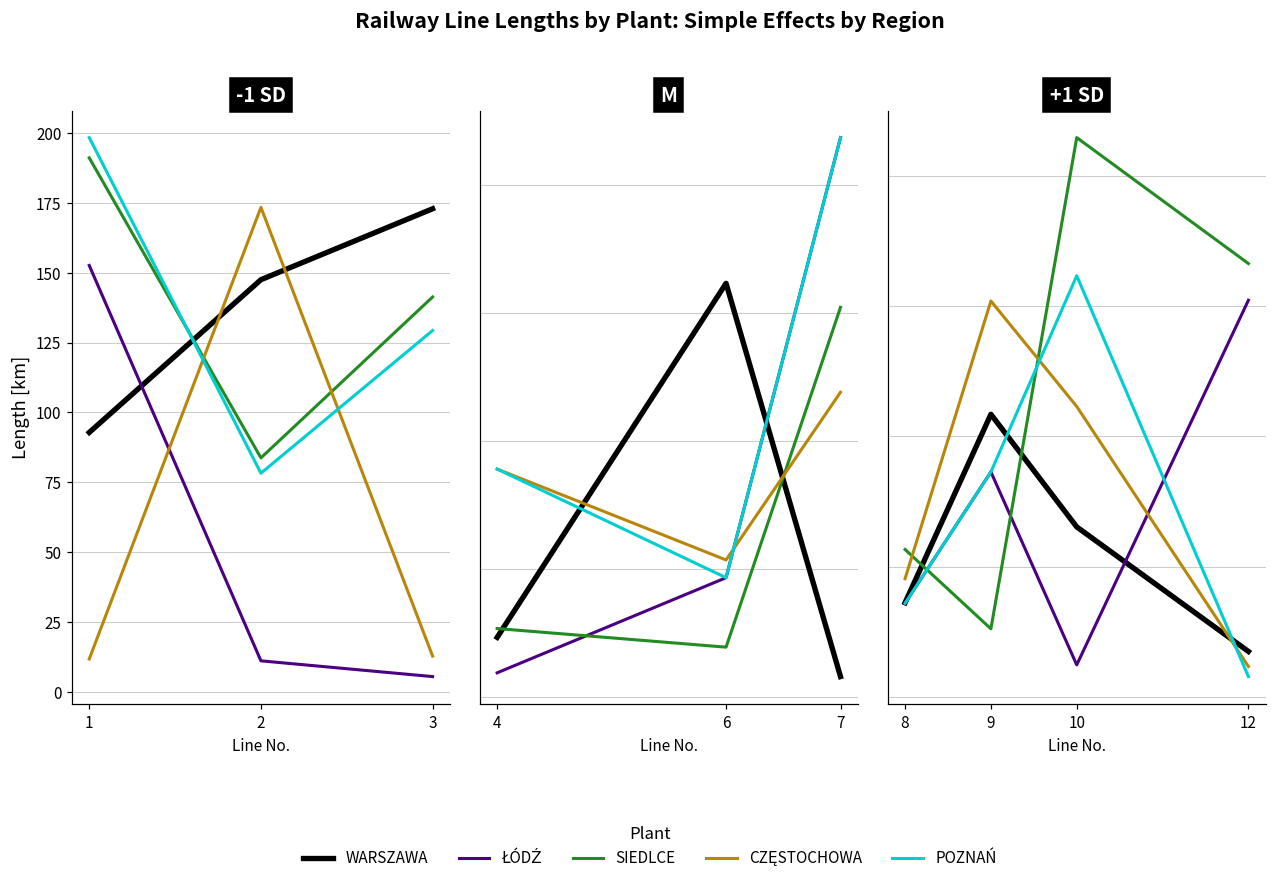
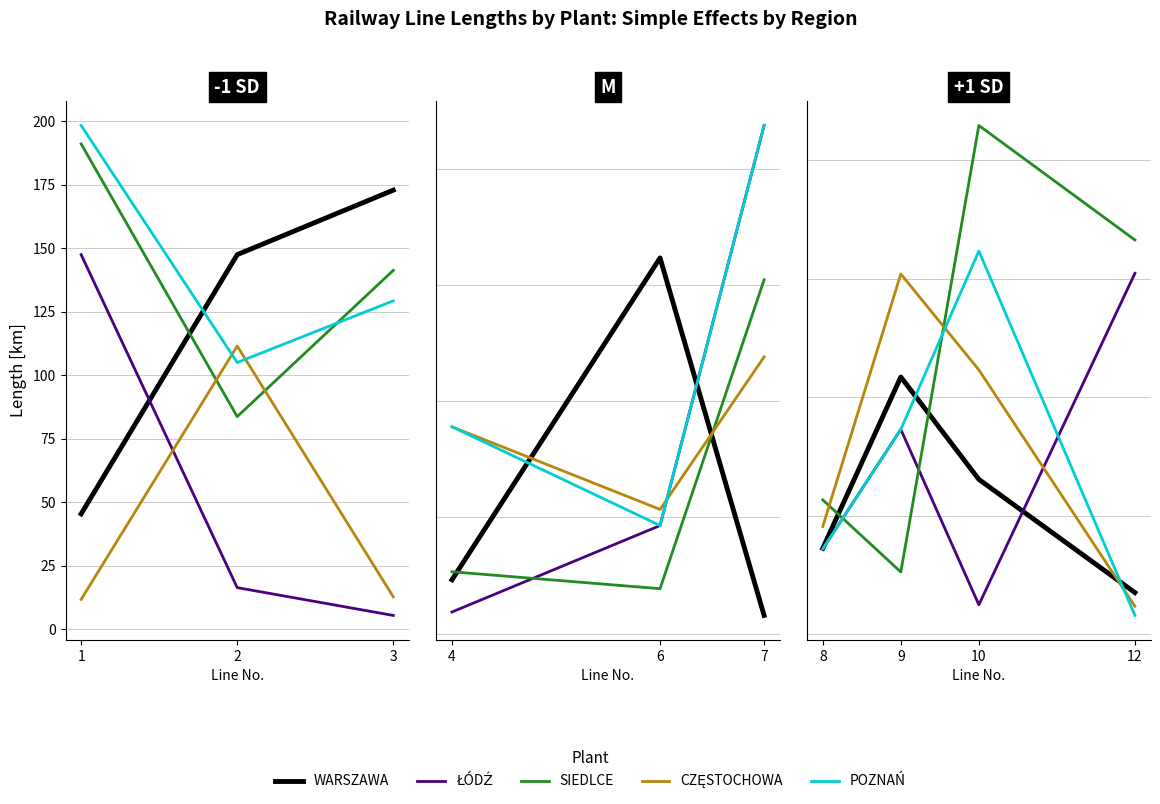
  {
    "-1 SD": {
      "WARSZAWA": {
-       "1": 93,
+       "1": 45,
        "2": 148,
        "3": 173
      },
      "ŁÓDŹ": {
-       "1": 153,
-       "2": 11,
+       "1": 148,
+       "2": 16,
        "3": 5
      },
      "SIEDLCE": {
        "1": 191,
        "2": 84,
        "3": 141
      },
      "CZĘSTOCHOWA": {
        "1": 12,
-       "2": 173,
+       "2": 112,
        "3": 13
      },
      "POZNAŃ": {
        "1": 198,
-       "2": 78,
+       "2": 105,
        "3": 129
      }
    }
  }
